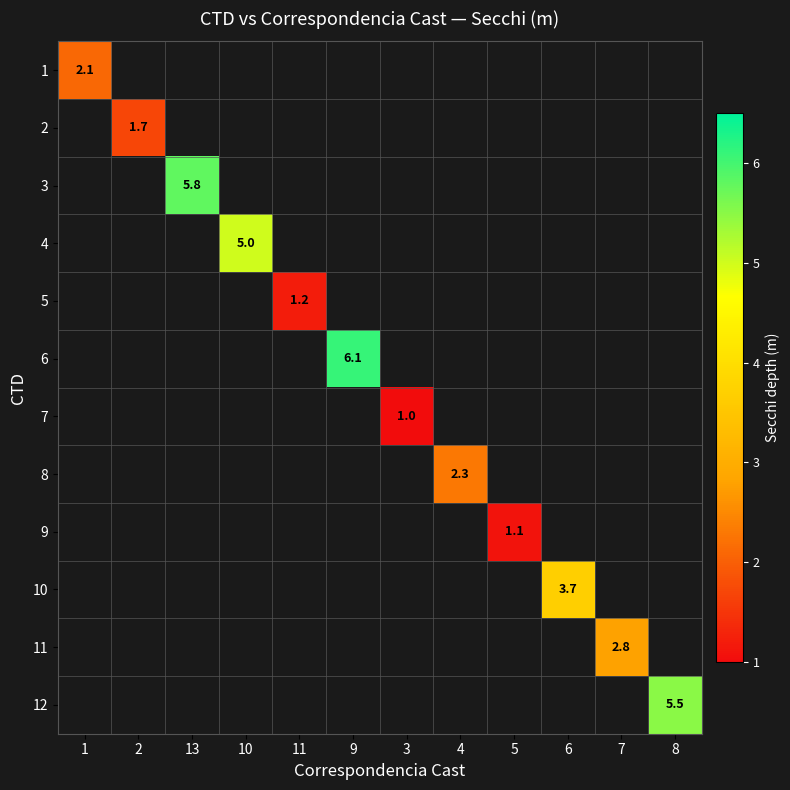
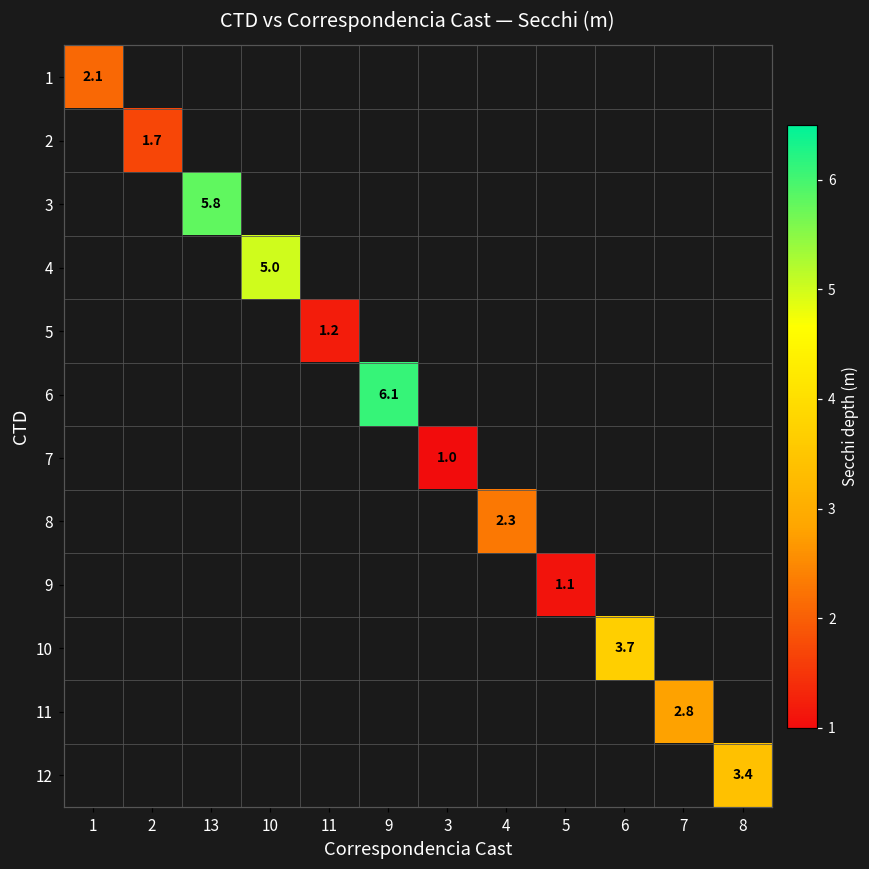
  {
    "1": {
      "1": 2.1
    },
    "2": {
      "2": 1.7
    },
    "3": {
      "13": 5.8
    },
    "4": {
      "10": 5.0
    },
    "5": {
      "11": 1.2
    },
    "6": {
      "9": 6.1
    },
    "7": {
      "3": 1.0
    },
    "8": {
      "4": 2.3
    },
    "9": {
      "5": 1.1
    },
    "10": {
      "6": 3.7
    },
    "11": {
      "7": 2.8
    },
    "12": {
-     "8": 5.5
+     "8": 3.4
    }
  }
